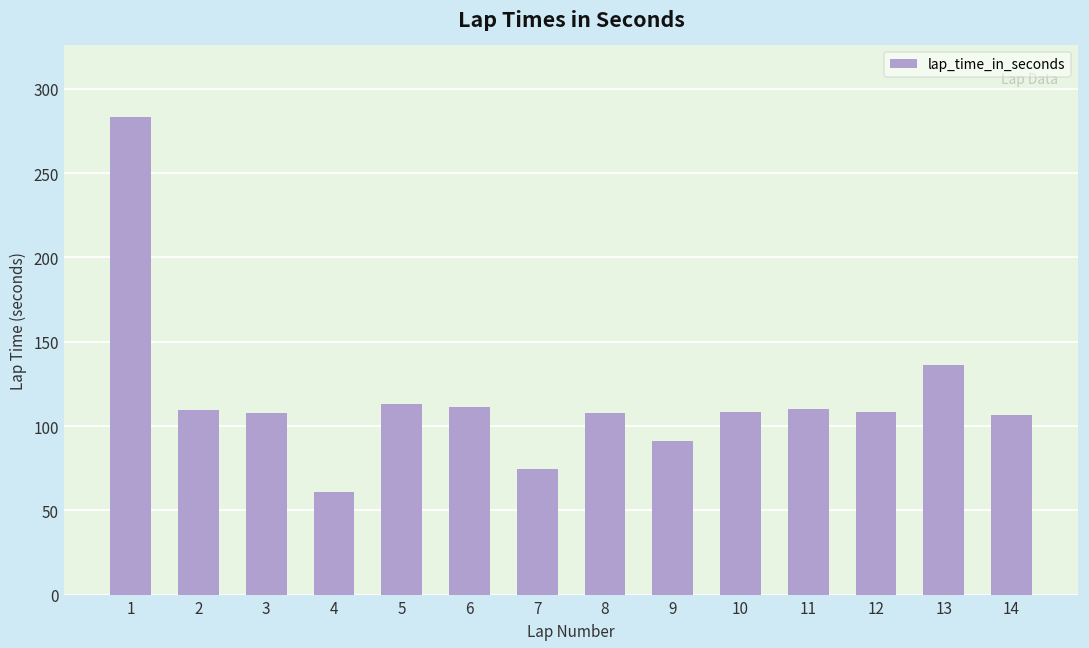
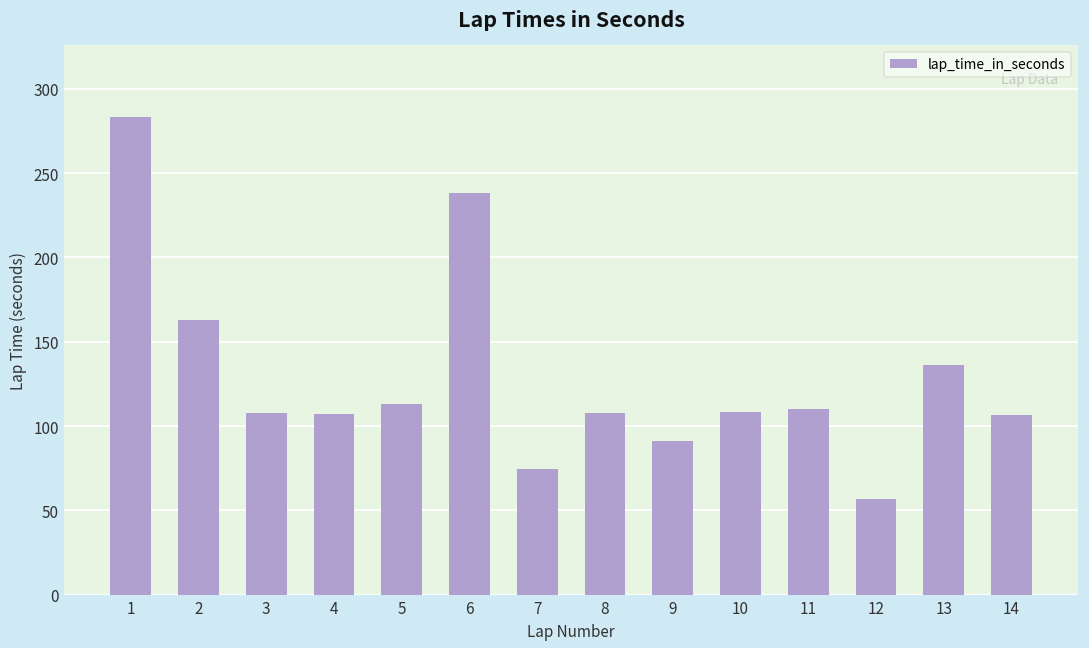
  {
    "1": 284,
-   "2": 110,
+   "2": 163,
    "3": 108,
-   "4": 61,
+   "4": 107,
    "5": 113,
-   "6": 111,
+   "6": 238,
    "7": 75,
    "8": 108,
    "9": 91,
    "10": 108,
    "11": 110,
-   "12": 108,
+   "12": 57,
    "13": 136,
    "14": 107
  }
